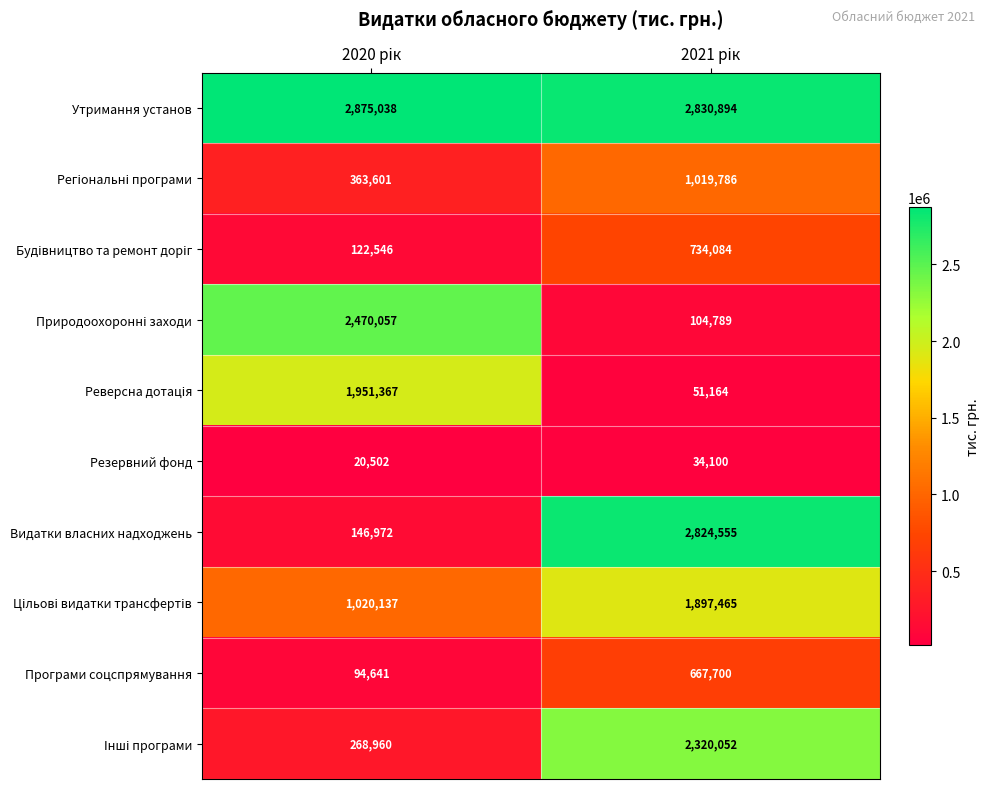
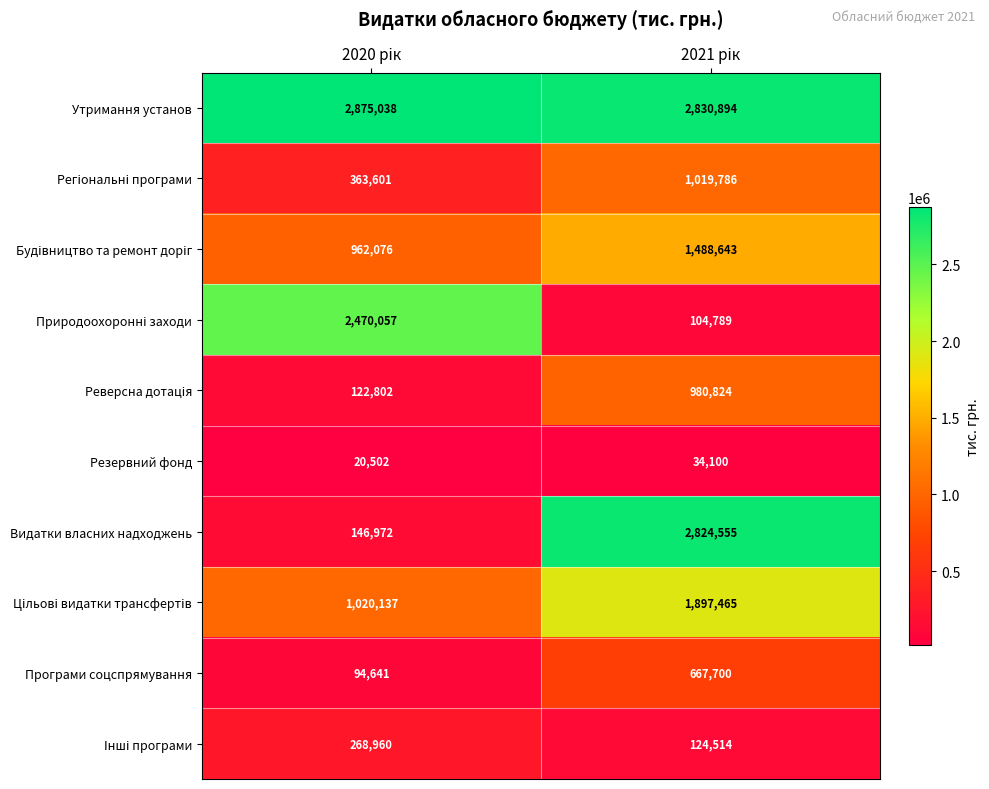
  {
    "Утримання установ": {
      "2020 рік": "2,875,038",
      "2021 рік": "2,830,894"
    },
    "Регіональні програми": {
      "2020 рік": "363,601",
      "2021 рік": "1,019,786"
    },
    "Будівництво та ремонт доріг": {
-     "2020 рік": "122,546",
-     "2021 рік": "734,084"
+     "2020 рік": "962,076",
+     "2021 рік": "1,488,643"
    },
    "Природоохоронні заходи": {
      "2020 рік": "2,470,057",
      "2021 рік": "104,789"
    },
    "Реверсна дотація": {
-     "2020 рік": "1,951,367",
-     "2021 рік": "51,164"
+     "2020 рік": "122,802",
+     "2021 рік": "980,824"
    },
    "Резервний фонд": {
      "2020 рік": "20,502",
      "2021 рік": "34,100"
    },
    "Видатки власних надходжень": {
      "2020 рік": "146,972",
      "2021 рік": "2,824,555"
    },
    "Цільові видатки трансфертів": {
      "2020 рік": "1,020,137",
      "2021 рік": "1,897,465"
    },
    "Програми соцспрямування": {
      "2020 рік": "94,641",
      "2021 рік": "667,700"
    },
    "Інші програми": {
      "2020 рік": "268,960",
-     "2021 рік": "2,320,052"
+     "2021 рік": "124,514"
    }
  }
